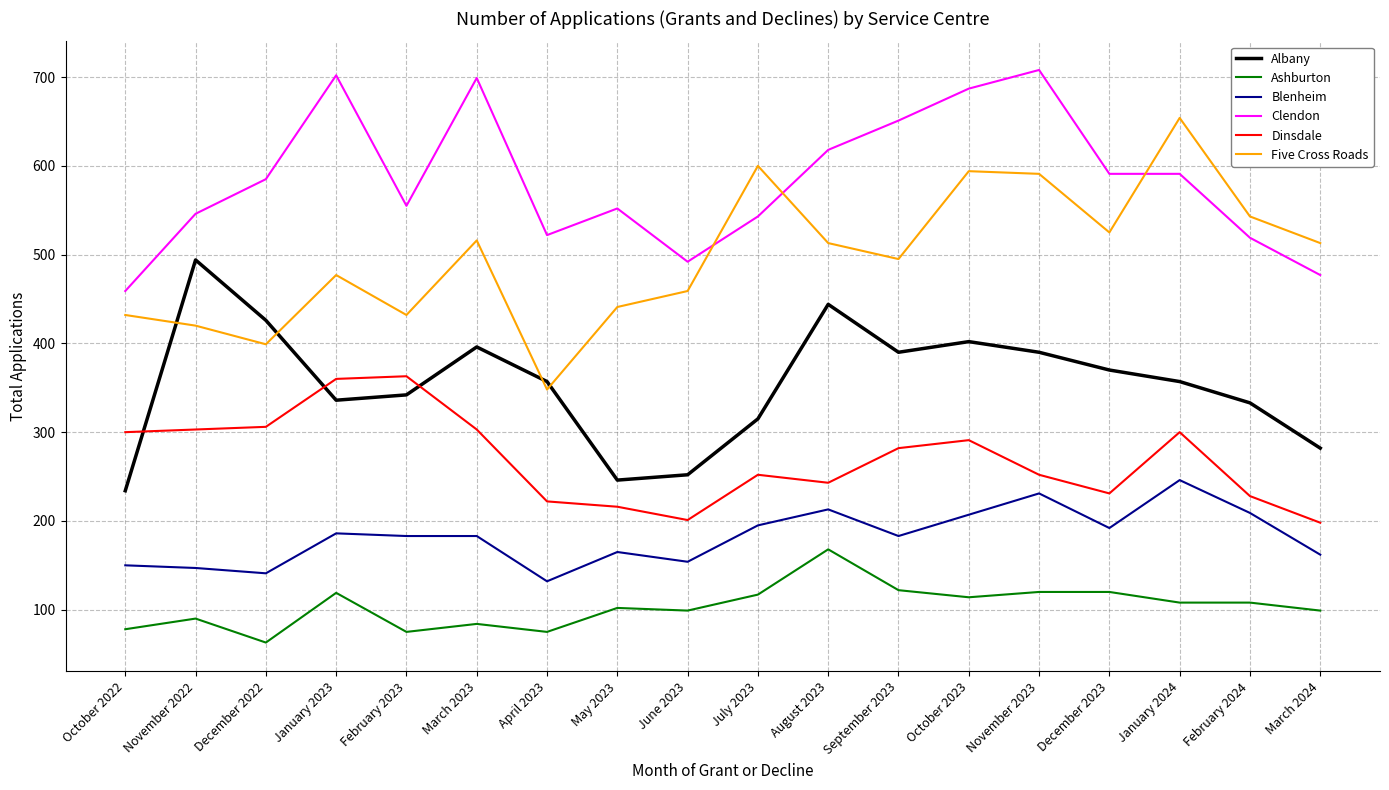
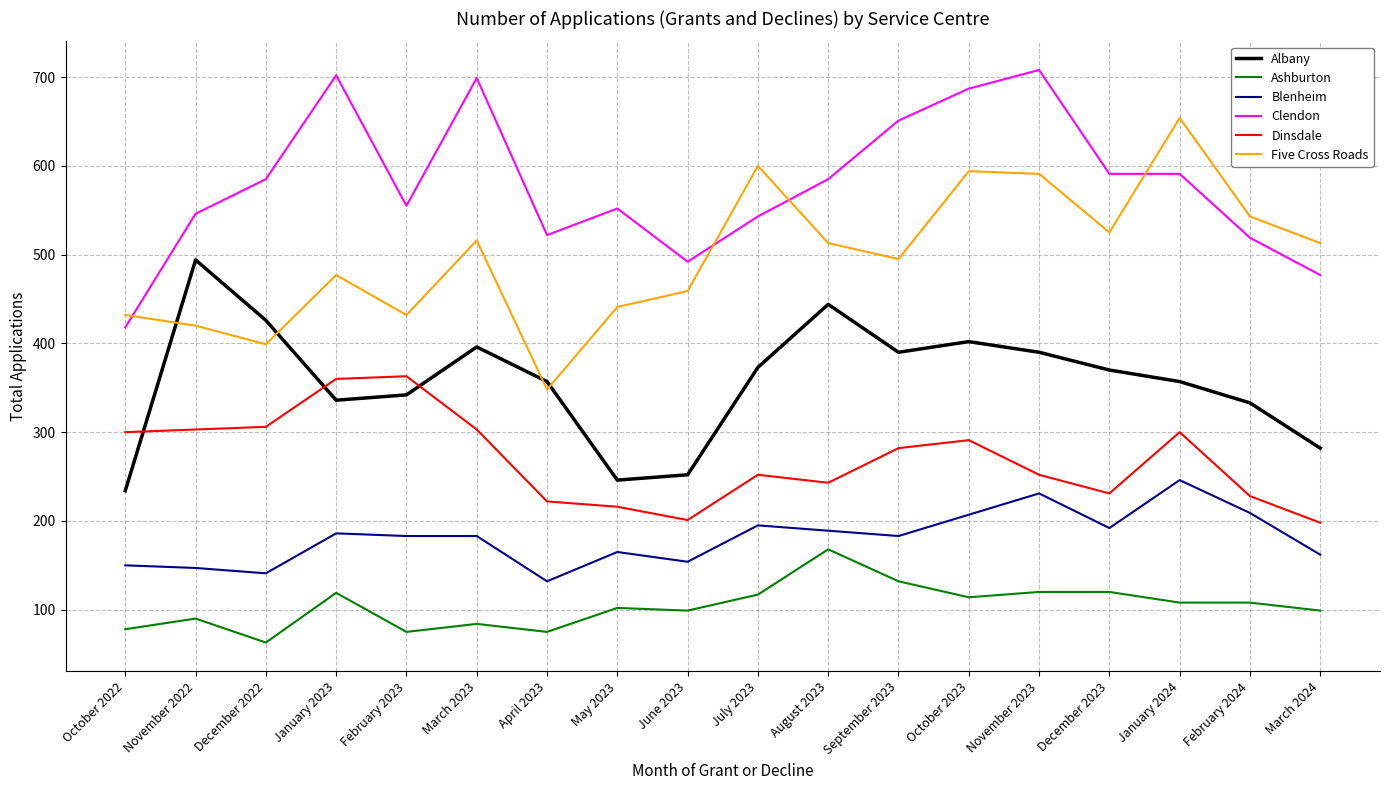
  {
    "Albany": {
      "October 2022": 230,
      "November 2022": 490,
      "December 2022": 430,
      "January 2023": 340,
      "February 2023": 340,
      "March 2023": 400,
      "April 2023": 360,
      "May 2023": 250,
      "June 2023": 250,
-     "July 2023": 320,
+     "July 2023": 370,
      "August 2023": 440,
      "September 2023": 390,
      "October 2023": 400,
      "November 2023": 390,
      "December 2023": 370,
      "January 2024": 360,
      "February 2024": 330,
      "March 2024": 280
    },
    "Ashburton": {
      "October 2022": 80,
      "November 2022": 90,
      "December 2022": 60,
      "January 2023": 120,
      "February 2023": 80,
      "March 2023": 80,
      "April 2023": 80,
      "May 2023": 100,
      "June 2023": 100,
      "July 2023": 120,
      "August 2023": 170,
-     "September 2023": 120,
+     "September 2023": 130,
      "October 2023": 110,
      "November 2023": 120,
      "December 2023": 120,
      "January 2024": 110,
      "February 2024": 110,
      "March 2024": 100
    },
    "Blenheim": {
      "October 2022": 150,
      "November 2022": 150,
      "December 2022": 140,
      "January 2023": 190,
      "February 2023": 180,
      "March 2023": 180,
      "April 2023": 130,
      "May 2023": 170,
      "June 2023": 150,
      "July 2023": 200,
-     "August 2023": 210,
+     "August 2023": 190,
      "September 2023": 180,
      "October 2023": 210,
      "November 2023": 230,
      "December 2023": 190,
      "January 2024": 250,
      "February 2024": 210,
      "March 2024": 160
    },
    "Clendon": {
-     "October 2022": 460,
+     "October 2022": 420,
      "November 2022": 550,
      "December 2022": 590,
      "January 2023": 700,
      "February 2023": 560,
      "March 2023": 700,
      "April 2023": 520,
      "May 2023": 550,
      "June 2023": 490,
      "July 2023": 540,
-     "August 2023": 620,
+     "August 2023": 590,
      "September 2023": 650,
      "October 2023": 690,
      "November 2023": 710,
      "December 2023": 590,
      "January 2024": 590,
      "February 2024": 520,
      "March 2024": 480
    },
    "Dinsdale": {
      "October 2022": 300,
      "November 2022": 300,
      "December 2022": 310,
      "January 2023": 360,
      "February 2023": 360,
      "March 2023": 300,
      "April 2023": 220,
      "May 2023": 220,
      "June 2023": 200,
      "July 2023": 250,
      "August 2023": 240,
      "September 2023": 280,
      "October 2023": 290,
      "November 2023": 250,
      "December 2023": 230,
      "January 2024": 300,
      "February 2024": 230,
      "March 2024": 200
    },
    "Five Cross Roads": {
      "October 2022": 430,
      "November 2022": 420,
      "December 2022": 400,
      "January 2023": 480,
      "February 2023": 430,
      "March 2023": 520,
      "April 2023": 350,
      "May 2023": 440,
      "June 2023": 460,
      "July 2023": 600,
      "August 2023": 510,
      "September 2023": 500,
      "October 2023": 590,
      "November 2023": 590,
      "December 2023": 530,
      "January 2024": 650,
      "February 2024": 540,
      "March 2024": 510
    }
  }
